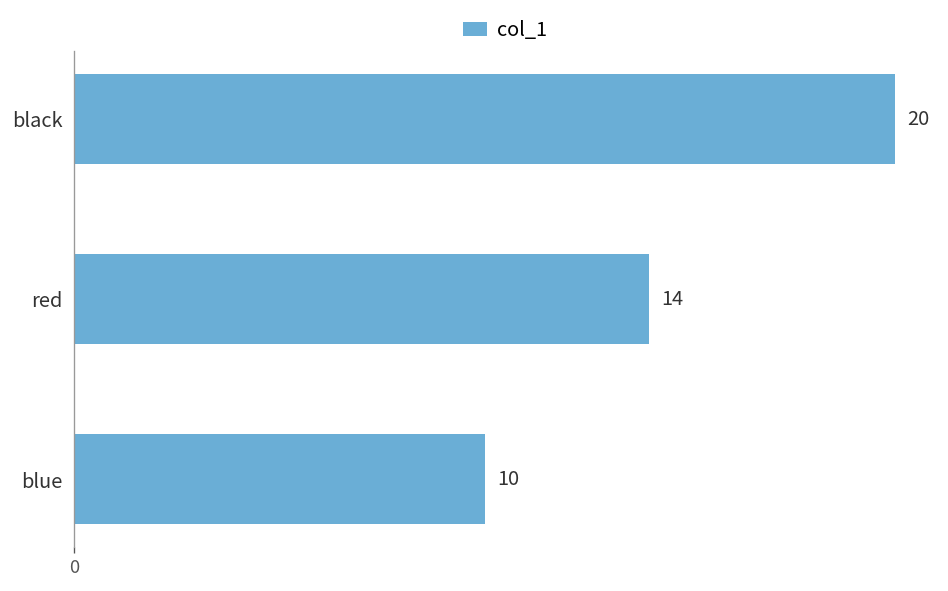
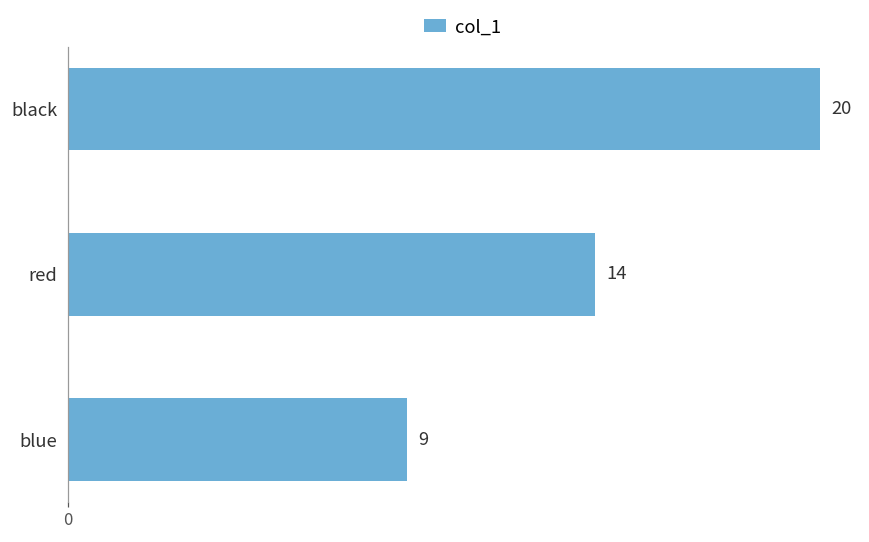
  {
    "black": 20,
    "red": 14,
-   "blue": 10
+   "blue": 9
  }
